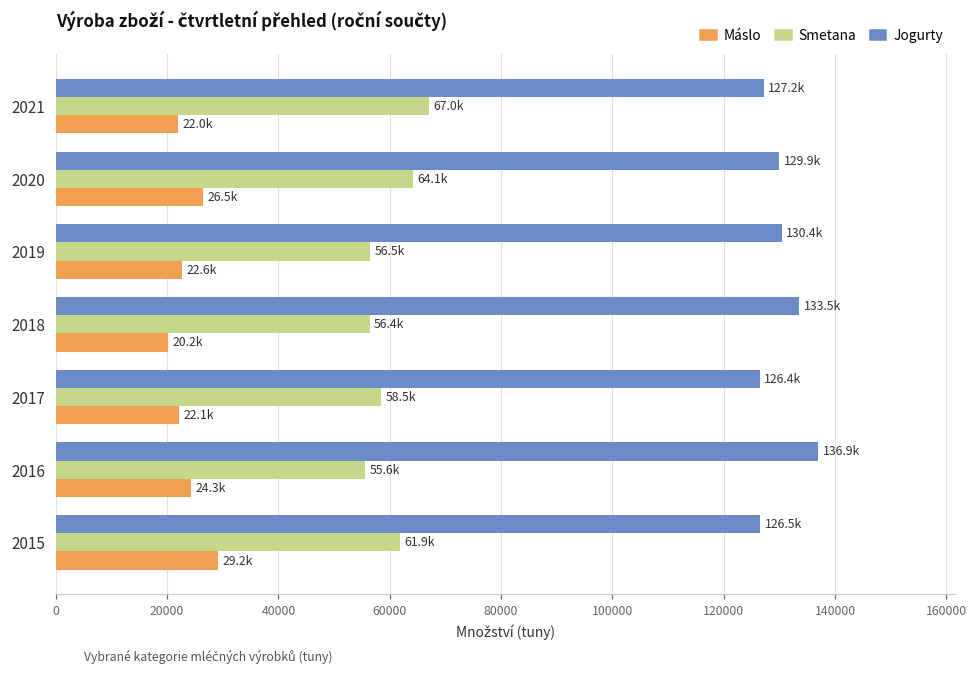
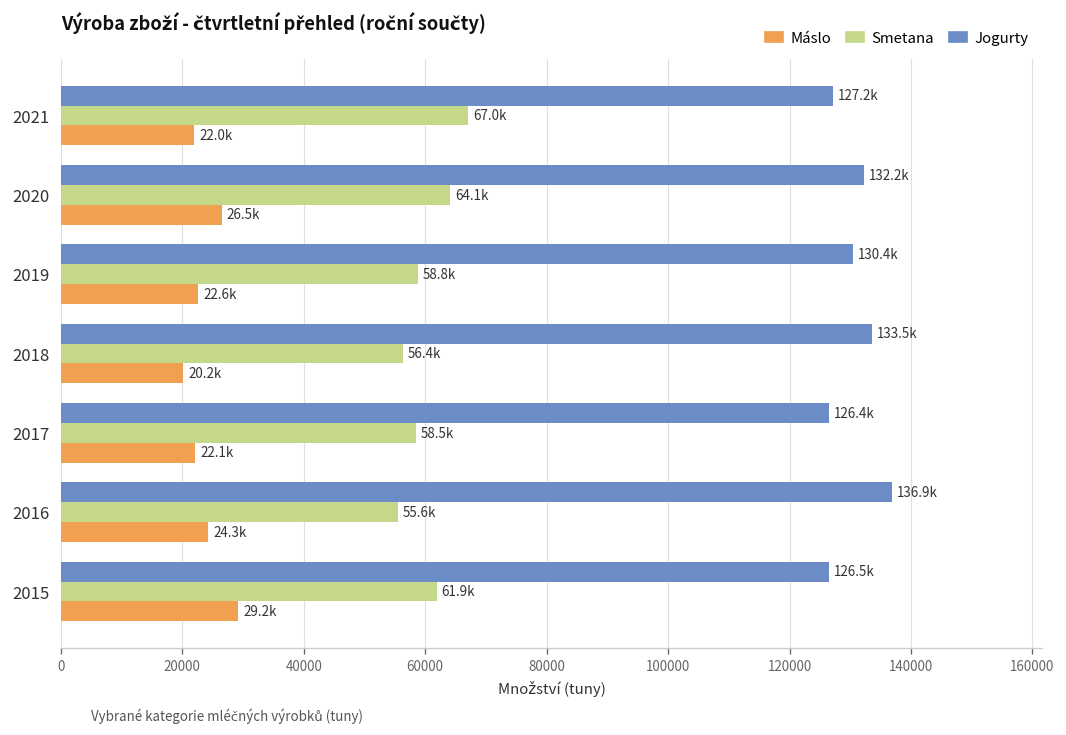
  {
    "Máslo": {
      "2021": "22.0k",
      "2020": "26.5k",
      "2019": "22.6k",
      "2018": "20.2k",
      "2017": "22.1k",
      "2016": "24.3k",
      "2015": "29.2k"
    },
    "Smetana": {
      "2021": "67.0k",
      "2020": "64.1k",
-     "2019": "56.5k",
+     "2019": "58.8k",
      "2018": "56.4k",
      "2017": "58.5k",
      "2016": "55.6k",
      "2015": "61.9k"
    },
    "Jogurty": {
      "2021": "127.2k",
-     "2020": "129.9k",
+     "2020": "132.2k",
      "2019": "130.4k",
      "2018": "133.5k",
      "2017": "126.4k",
      "2016": "136.9k",
      "2015": "126.5k"
    }
  }
